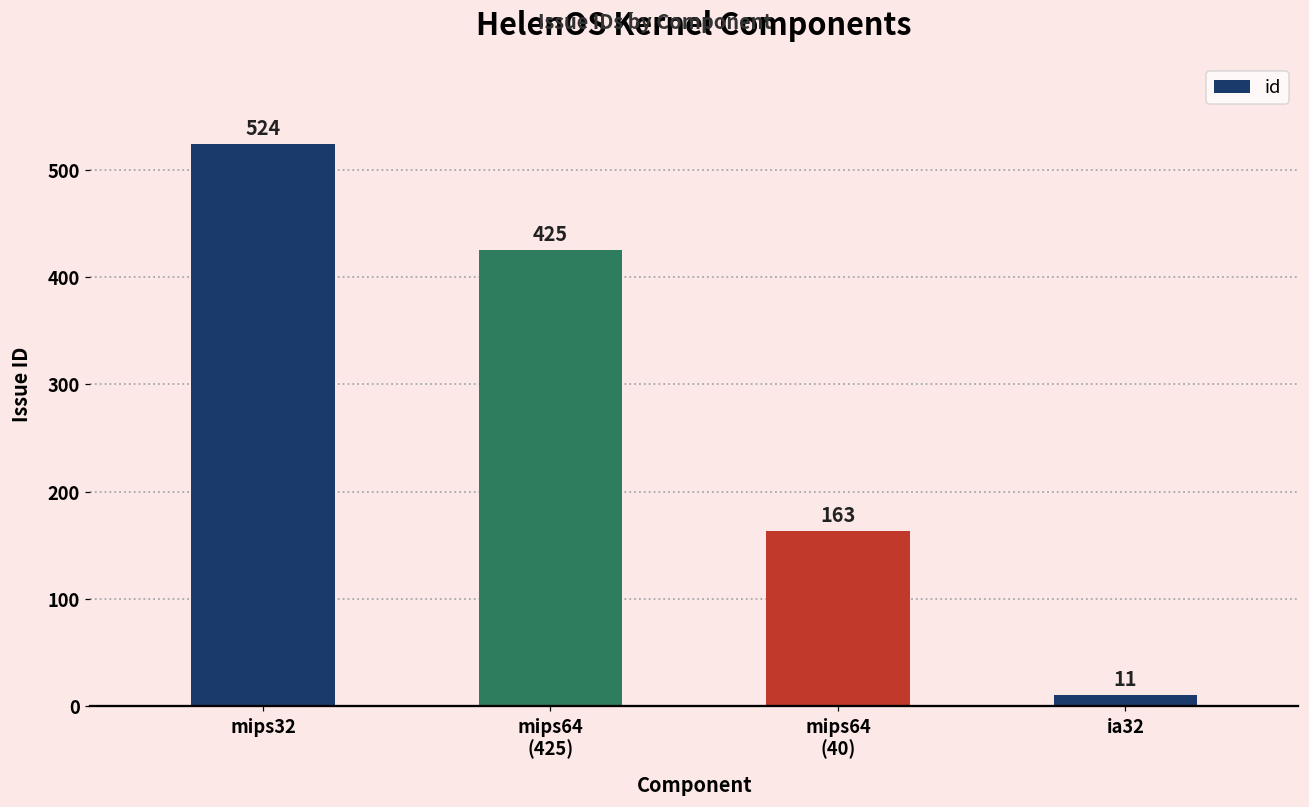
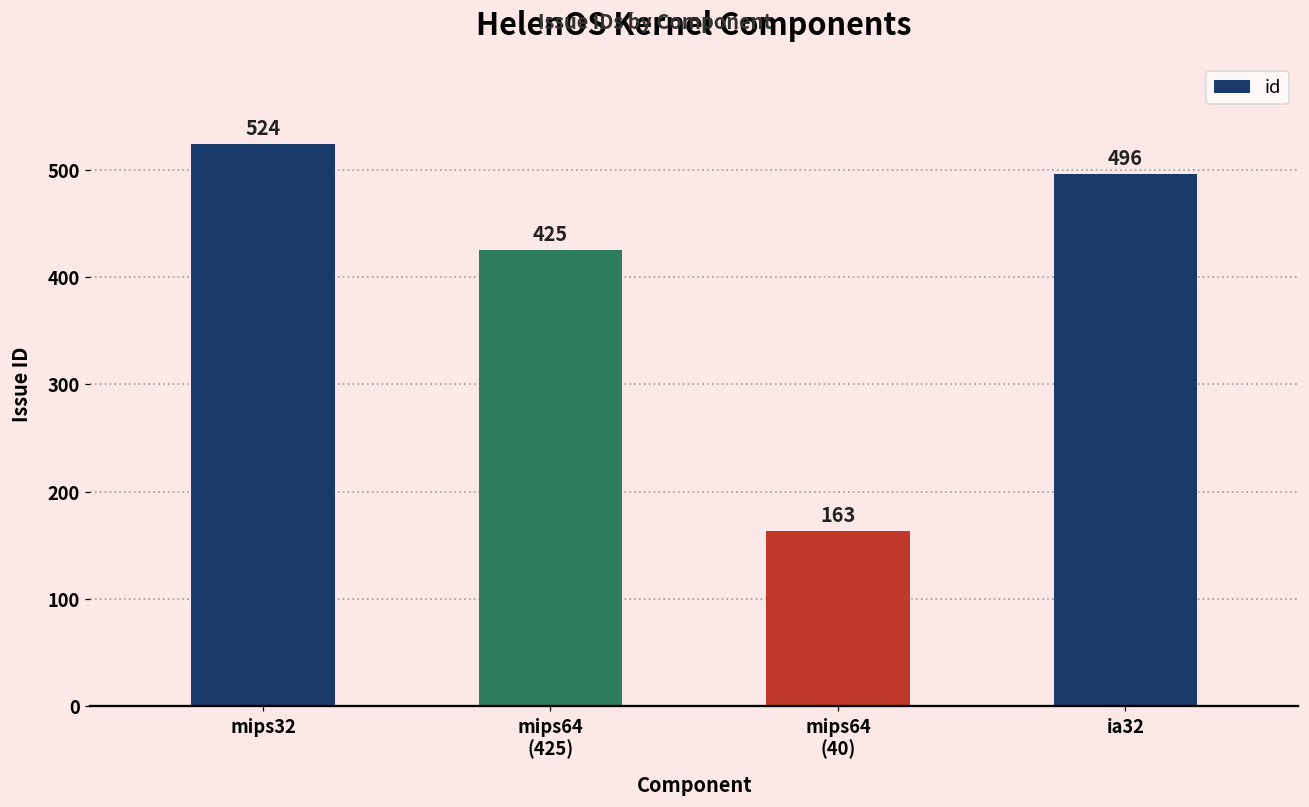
  {
    "mips32": 524,
    "mips64 (425)": 425,
    "mips64 (40)": 163,
-   "ia32": 11
+   "ia32": 496
  }
